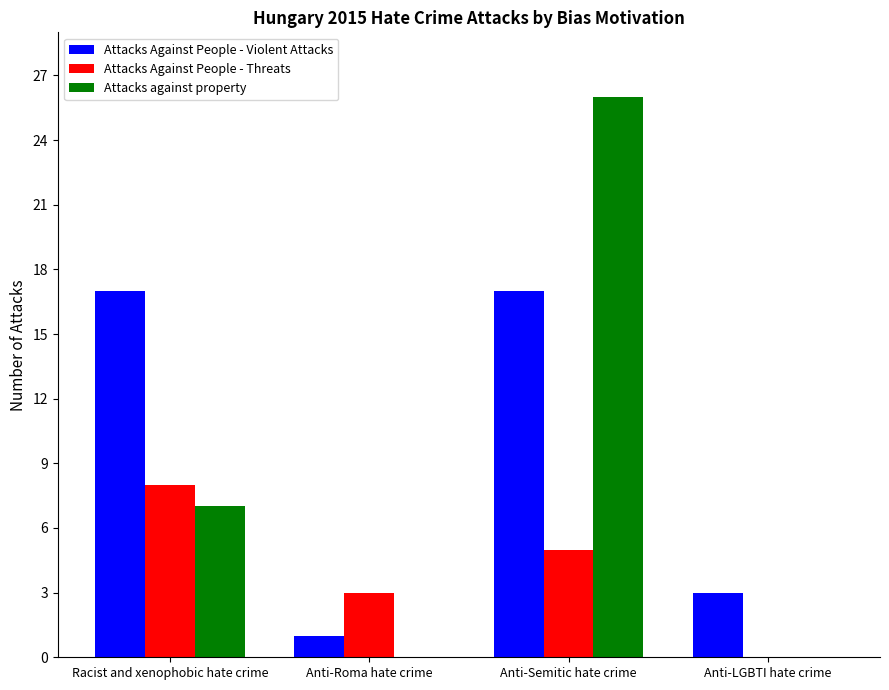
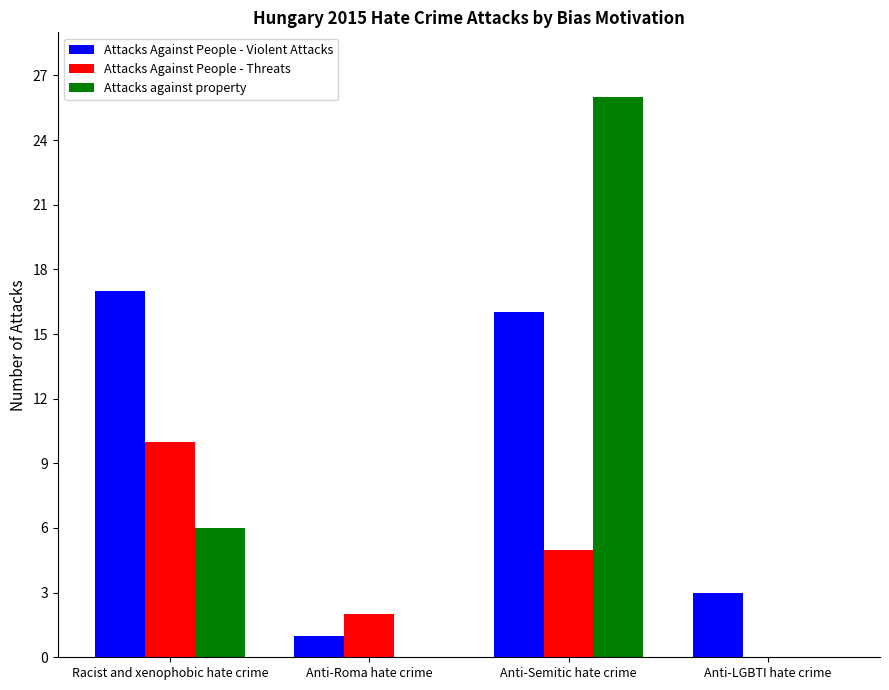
  {
    "Attacks Against People - Violent Attacks": {
      "Racist and xenophobic hate crime": 17,
      "Anti-Roma hate crime": 1,
-     "Anti-Semitic hate crime": 17,
+     "Anti-Semitic hate crime": 16,
      "Anti-LGBTI hate crime": 3
    },
    "Attacks Against People - Threats": {
-     "Racist and xenophobic hate crime": 8,
-     "Anti-Roma hate crime": 3,
+     "Racist and xenophobic hate crime": 10,
+     "Anti-Roma hate crime": 2,
      "Anti-Semitic hate crime": 5,
      "Anti-LGBTI hate crime": 0
    },
    "Attacks against property": {
-     "Racist and xenophobic hate crime": 7,
+     "Racist and xenophobic hate crime": 6,
      "Anti-Roma hate crime": 0,
      "Anti-Semitic hate crime": 26,
      "Anti-LGBTI hate crime": 0
    }
  }
